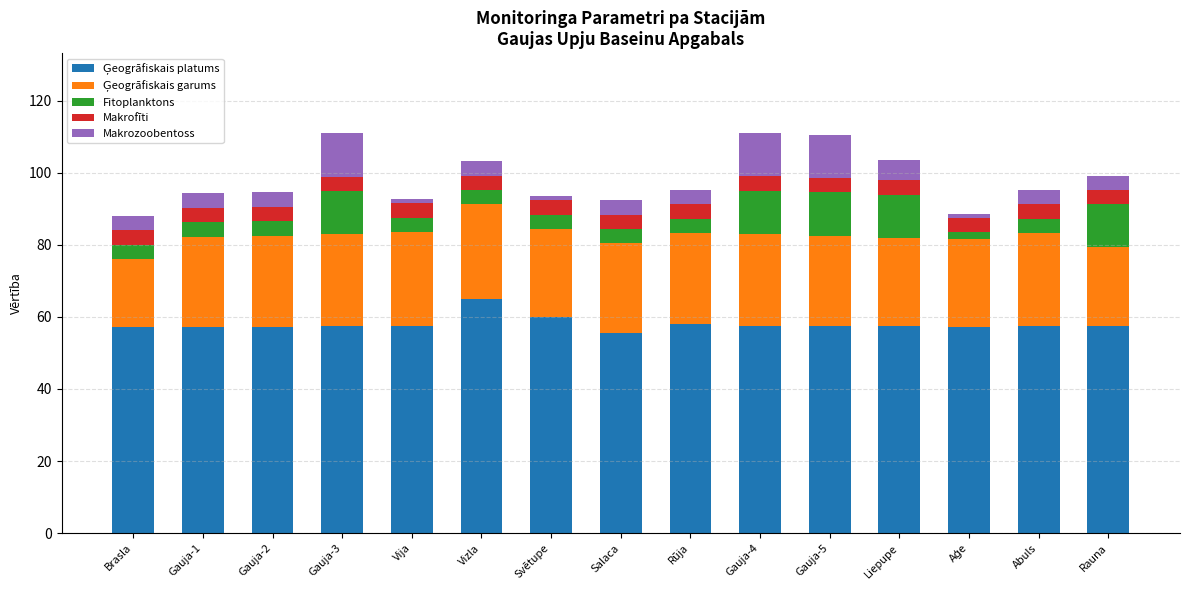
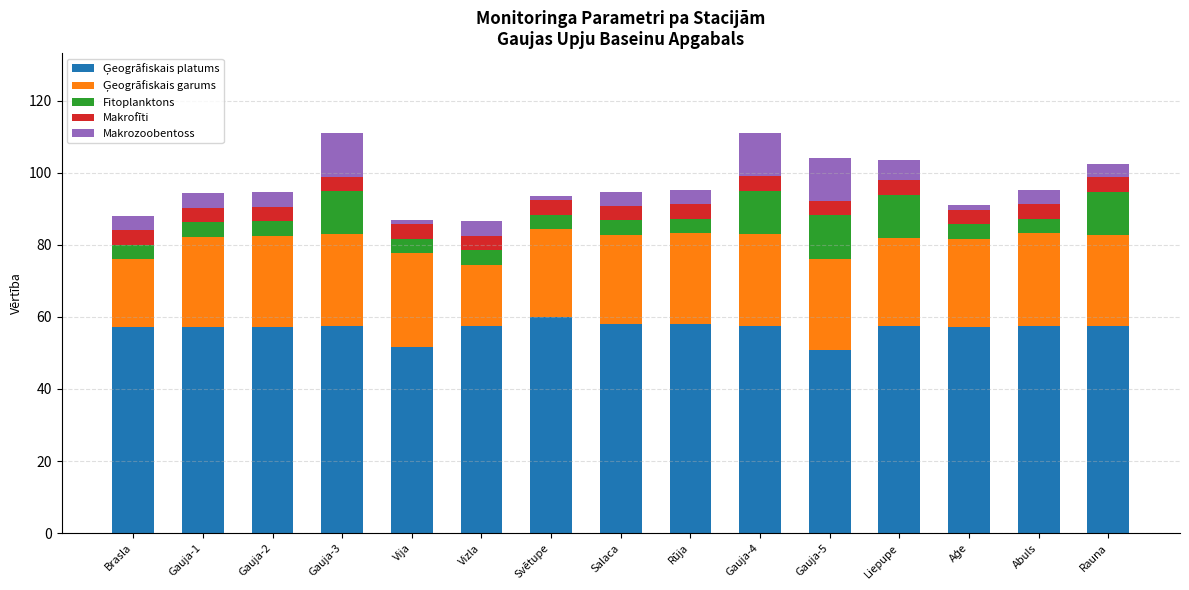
  {
    "Ģeogrāfiskais platums": {
      "Brasla": 57,
      "Gauja-1": 57,
      "Gauja-2": 57,
      "Gauja-3": 58,
-     "Vija": 58,
-     "Vizla": 65,
+     "Vija": 52,
+     "Vizla": 57,
      "Svētupe": 60,
-     "Salaca": 56,
+     "Salaca": 58,
      "Rūja": 58,
      "Gauja-4": 58,
-     "Gauja-5": 57,
+     "Gauja-5": 51,
      "Liepupe": 57,
      "Aģe": 57,
      "Abuls": 58,
      "Rauna": 57
    },
    "Ģeogrāfiskais garums": {
      "Brasla": 19,
      "Gauja-1": 25,
      "Gauja-2": 25,
      "Gauja-3": 25,
      "Vija": 26,
-     "Vizla": 26,
+     "Vizla": 17,
      "Svētupe": 24,
      "Salaca": 25,
      "Rūja": 25,
      "Gauja-4": 25,
      "Gauja-5": 25,
      "Liepupe": 24,
      "Aģe": 24,
      "Abuls": 26,
-     "Rauna": 22
+     "Rauna": 25
    },
    "Fitoplanktons": {
      "Brasla": 4,
      "Gauja-1": 4,
      "Gauja-2": 4,
      "Gauja-3": 12,
      "Vija": 4,
      "Vizla": 4,
      "Svētupe": 4,
      "Salaca": 4,
      "Rūja": 4,
      "Gauja-4": 12,
      "Gauja-5": 12,
      "Liepupe": 12,
-     "Aģe": 2,
+     "Aģe": 4,
      "Abuls": 4,
      "Rauna": 12
    },
    "Makrofīti": {
      "Brasla": 4,
      "Gauja-1": 4,
      "Gauja-2": 4,
      "Gauja-3": 4,
      "Vija": 4,
      "Vizla": 4,
      "Svētupe": 4,
      "Salaca": 4,
      "Rūja": 4,
      "Gauja-4": 4,
      "Gauja-5": 4,
      "Liepupe": 4,
      "Aģe": 4,
      "Abuls": 4,
      "Rauna": 4
    },
    "Makrozoobentoss": {
      "Brasla": 4,
      "Gauja-1": 4,
      "Gauja-2": 4,
      "Gauja-3": 12,
      "Vija": 1,
      "Vizla": 4,
      "Svētupe": 1,
      "Salaca": 4,
      "Rūja": 4,
      "Gauja-4": 12,
      "Gauja-5": 12,
      "Liepupe": 6,
      "Aģe": 1,
      "Abuls": 4,
      "Rauna": 4
    }
  }
